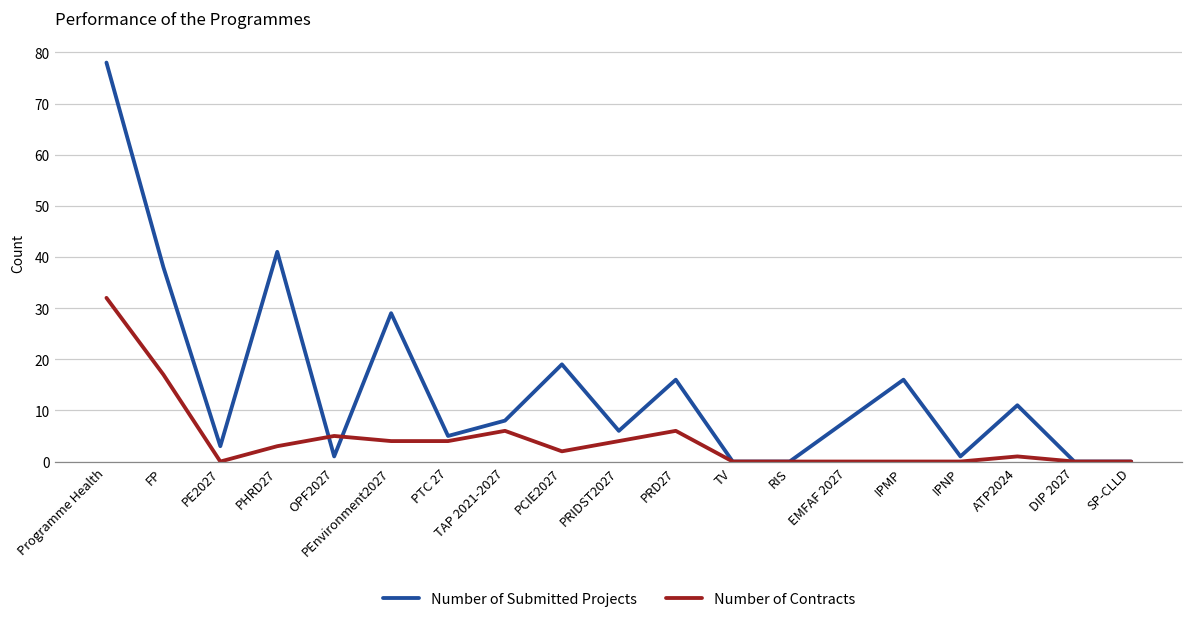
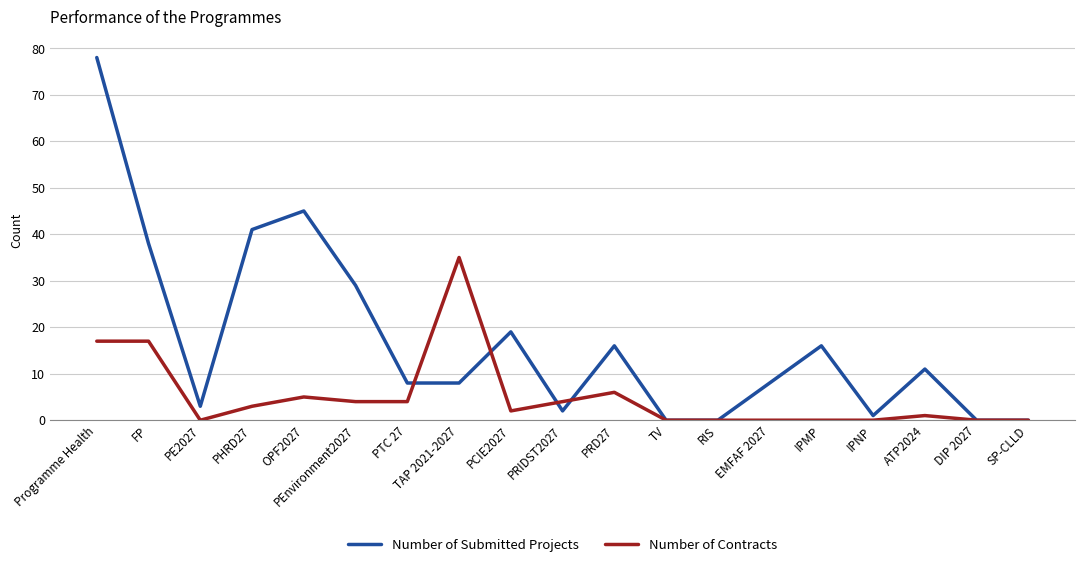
  {
    "Number of Submitted Projects": {
      "Programme Health": 78,
      "FP": 38,
      "PE2027": 3,
      "PHRD27": 41,
-     "OPF2027": 1,
+     "OPF2027": 45,
      "PEnvironment2027": 29,
-     "PTC 27": 5,
+     "PTC 27": 8,
      "TAP 2021-2027": 8,
      "PCIE2027": 19,
-     "PRIDST2027": 6,
+     "PRIDST2027": 2,
      "PRD27": 16,
      "EMFAF 2027": 8,
      "IPMP": 16,
      "IPNP": 1,
      "ATP2024": 11
    },
    "Number of Contracts": {
-     "Programme Health": 32,
+     "Programme Health": 17,
      "FP": 17,
      "PE2027": 0,
      "PHRD27": 3,
      "OPF2027": 5,
      "PEnvironment2027": 4,
      "PTC 27": 4,
-     "TAP 2021-2027": 6,
+     "TAP 2021-2027": 35,
      "PCIE2027": 2,
      "PRIDST2027": 4,
      "PRD27": 6,
      "EMFAF 2027": 0,
      "IPMP": 0,
      "IPNP": 0,
      "ATP2024": 1
    }
  }
